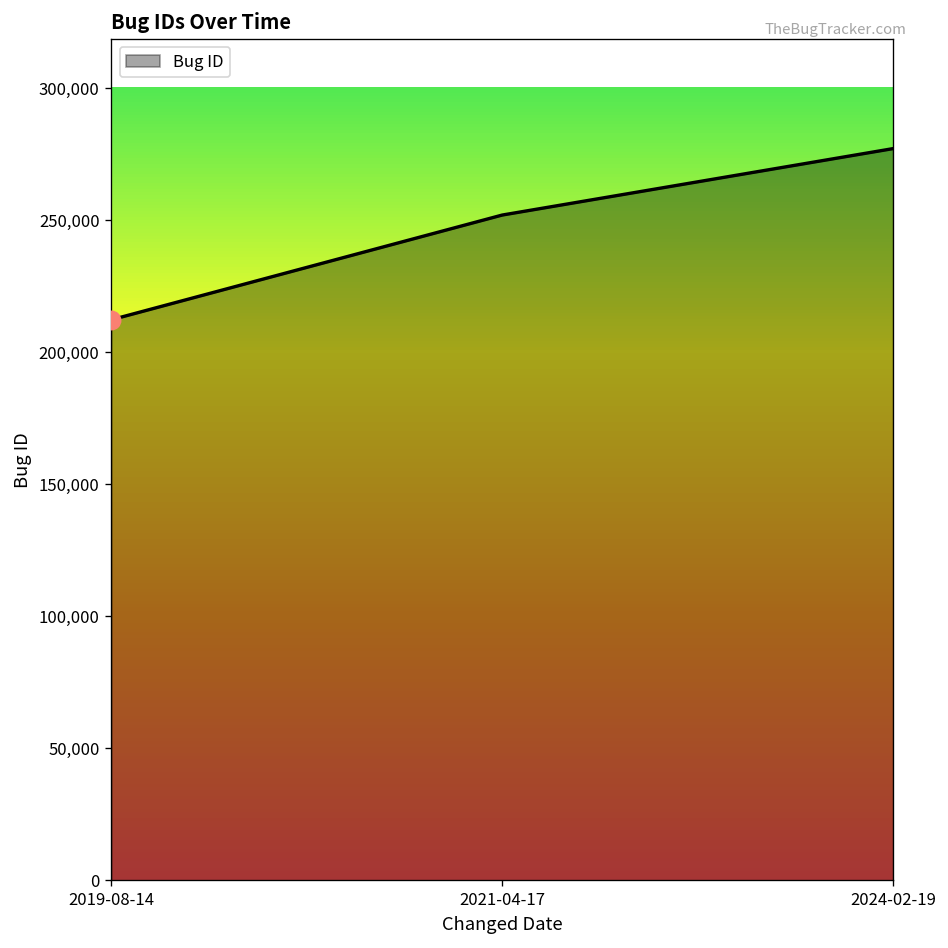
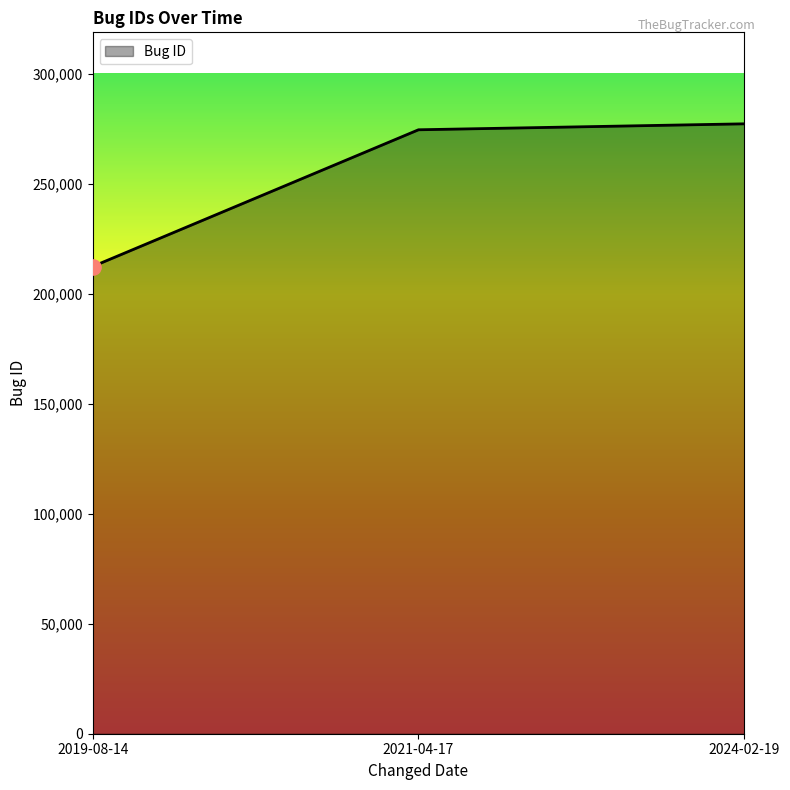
  {
    "Bug ID": {
-     "2021-04-17": "252,000",
+     "2021-04-17": "274,000",
      "2024-02-19": "277,000"
    }
  }
